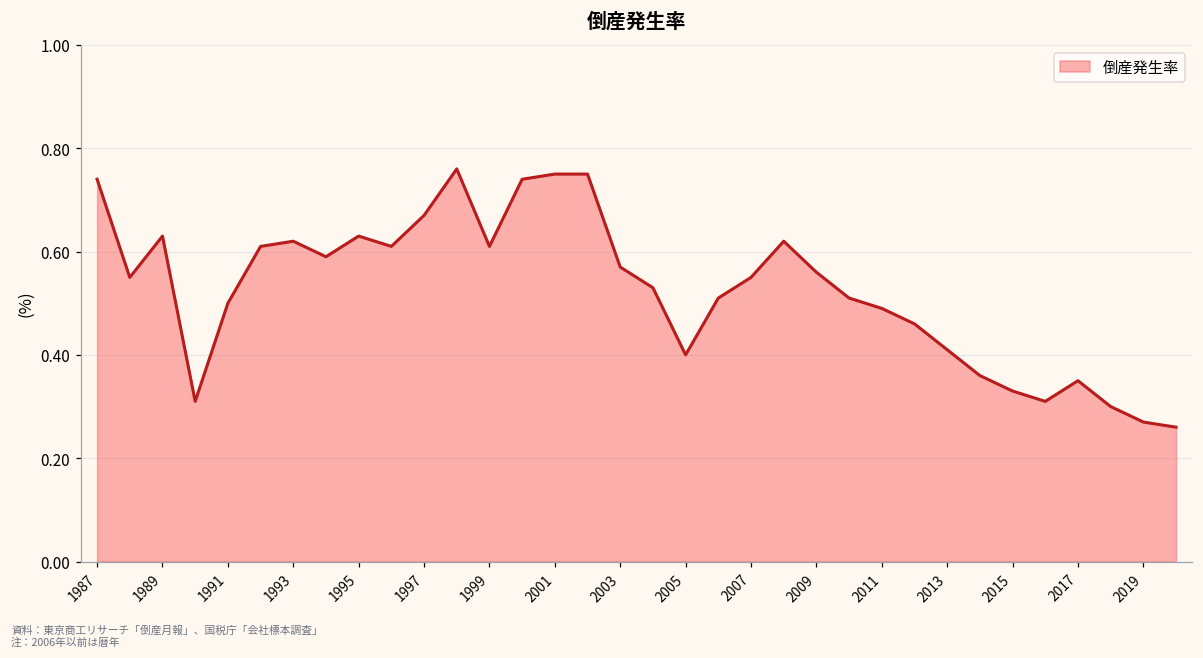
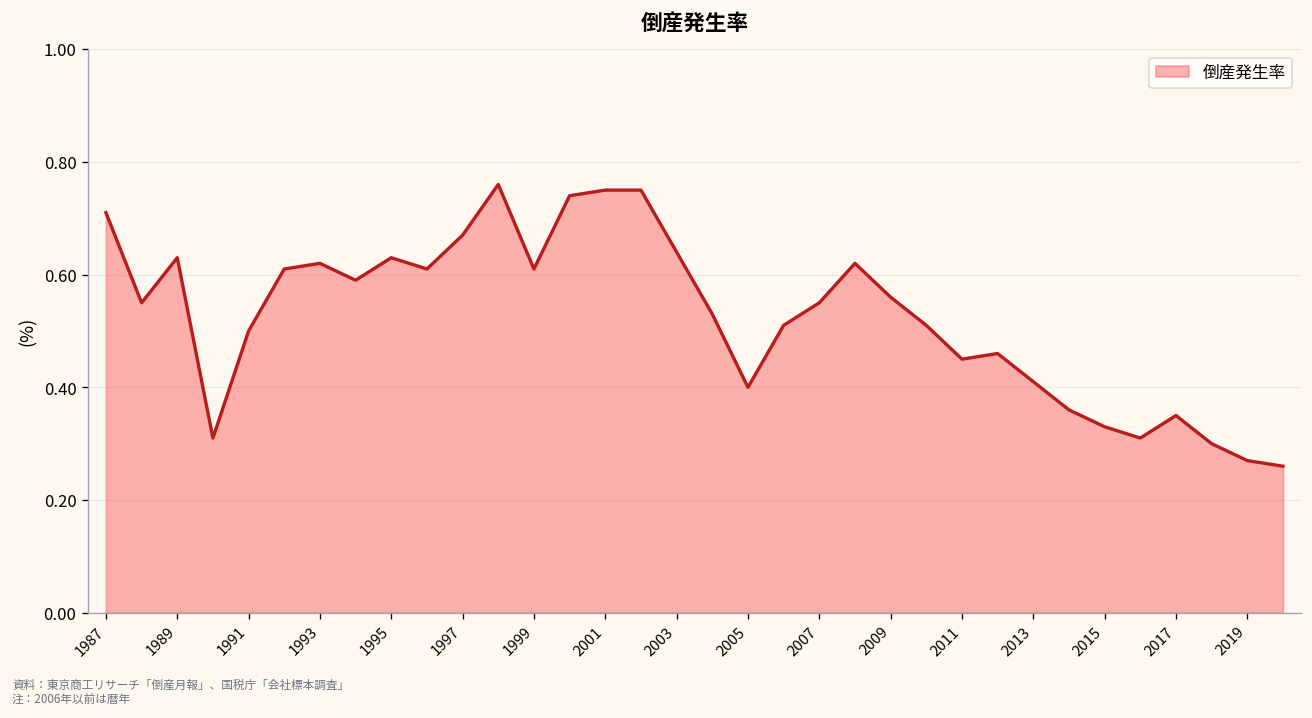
  {
-   "1987": 0.74,
+   "1987": 0.71,
    "1989": 0.63,
    "1991": 0.50,
    "1993": 0.62,
    "1995": 0.63,
    "1997": 0.67,
    "1999": 0.61,
    "2001": 0.75,
-   "2003": 0.57,
+   "2003": 0.64,
    "2005": 0.40,
    "2007": 0.55,
    "2009": 0.56,
-   "2011": 0.49,
+   "2011": 0.45,
    "2013": 0.41,
    "2015": 0.33,
    "2017": 0.35,
    "2019": 0.27
  }
